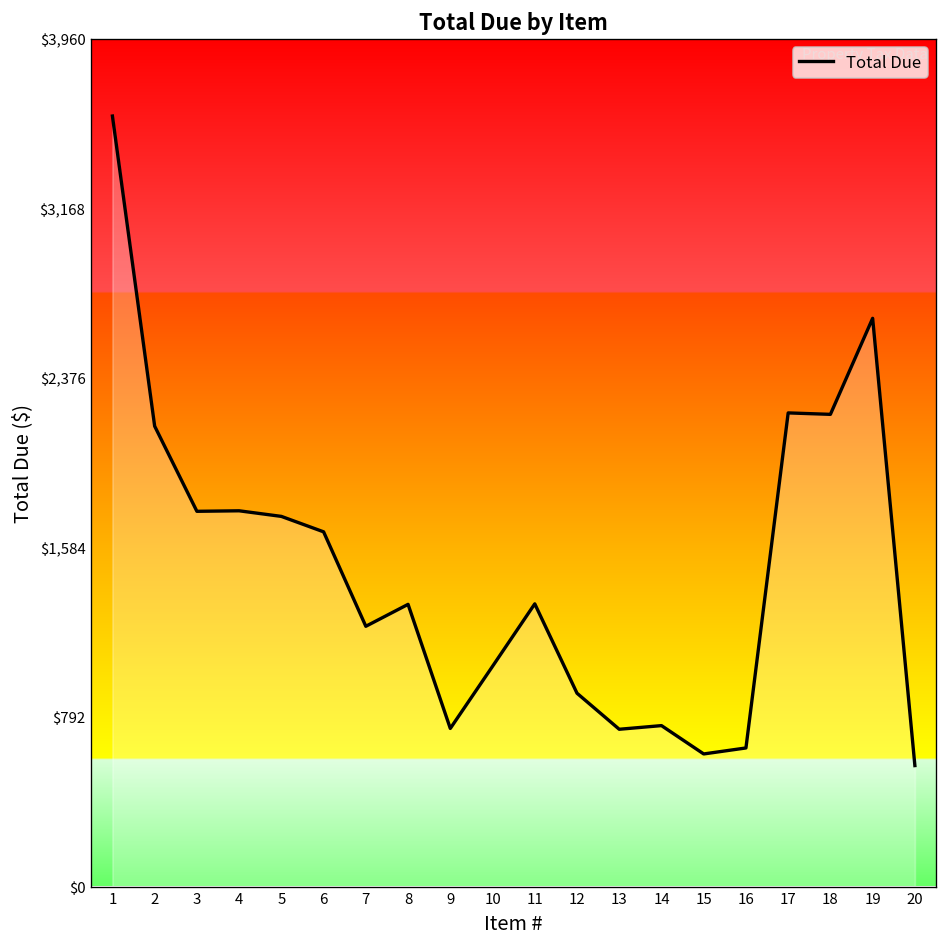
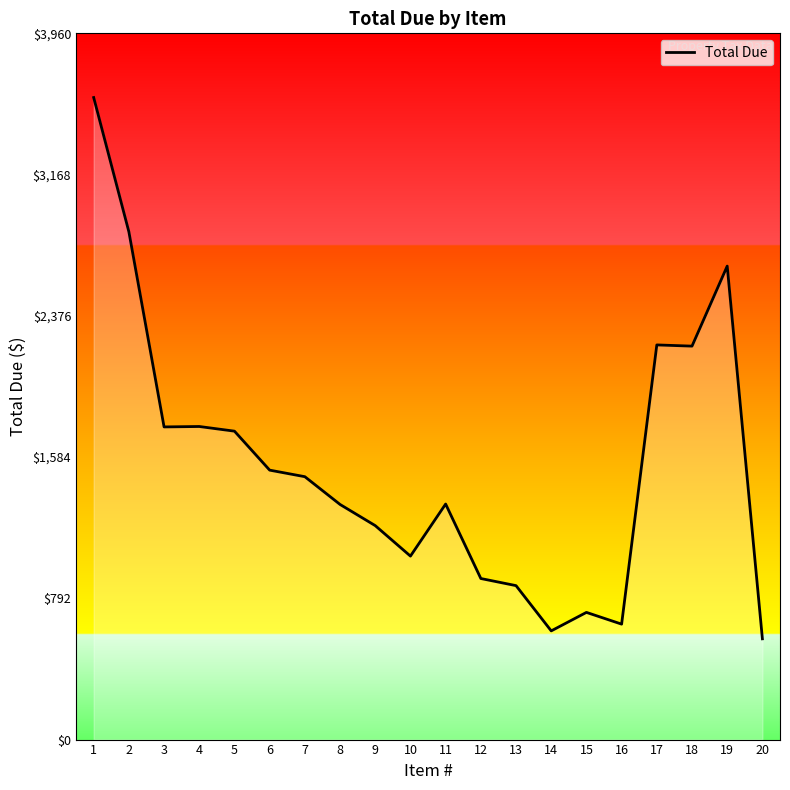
  {
    "1": "$3,600",
-   "2": "$2,150",
+   "2": "$2,850",
    "3": "$1,750",
    "4": "$1,760",
    "5": "$1,730",
-   "6": "$1,660",
-   "7": "$1,220",
+   "6": "$1,510",
+   "7": "$1,470",
    "8": "$1,320",
-   "9": "$740",
+   "9": "$1,200",
    "10": "$1,030",
    "11": "$1,320",
    "12": "$900",
-   "13": "$730",
-   "14": "$750",
-   "15": "$620",
+   "13": "$860",
+   "14": "$610",
+   "15": "$710",
    "16": "$650",
    "17": "$2,210",
    "18": "$2,210",
    "19": "$2,650",
    "20": "$560"
  }
